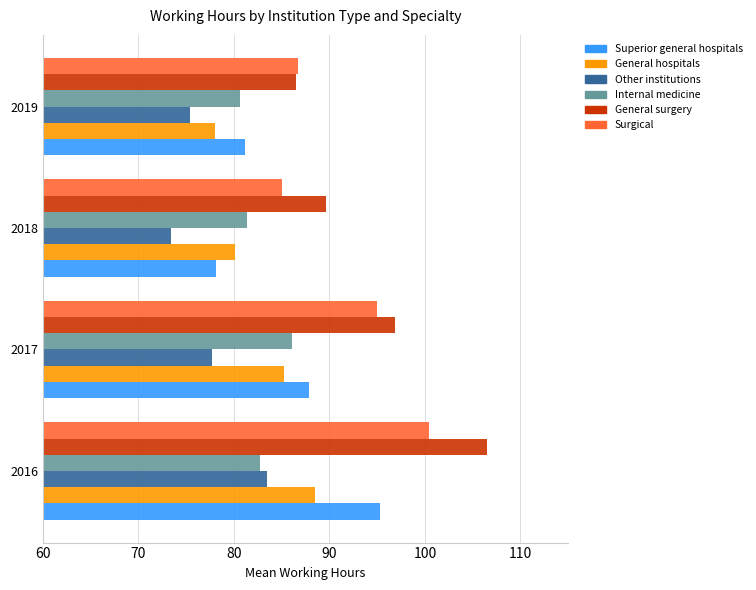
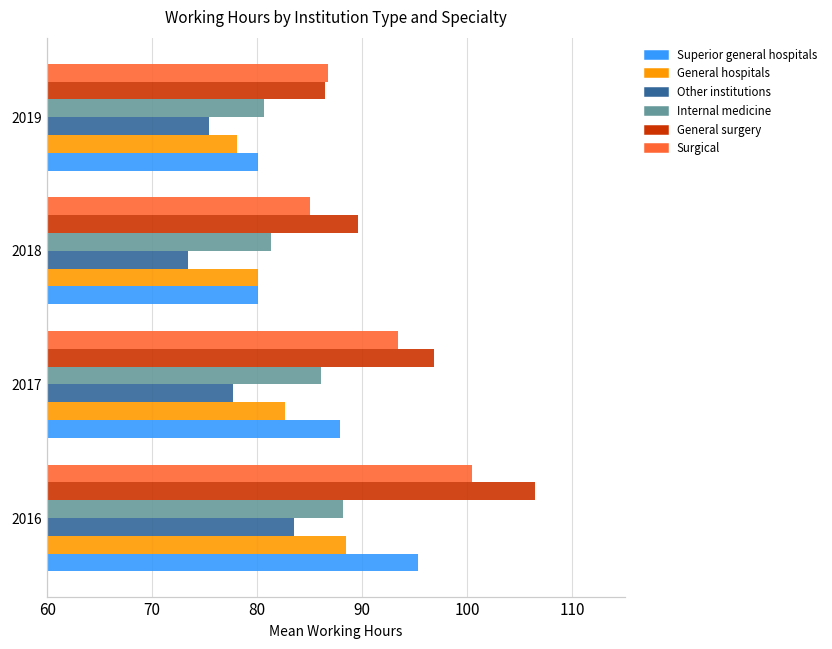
  {
    "Superior general hospitals": {
-     "2019": 81,
-     "2018": 78,
+     "2019": 80,
+     "2018": 80,
      "2017": 88,
      "2016": 95
    },
    "General hospitals": {
      "2019": 78,
      "2018": 80,
-     "2017": 85,
+     "2017": 83,
      "2016": 88
    },
    "Other institutions": {
      "2019": 75,
      "2018": 73,
      "2017": 78,
      "2016": 84
    },
    "Internal medicine": {
      "2019": 81,
      "2018": 81,
      "2017": 86,
-     "2016": 83
+     "2016": 88
    },
    "General surgery": {
      "2019": 86,
      "2018": 90,
      "2017": 97,
      "2016": 106
    },
    "Surgical": {
      "2019": 87,
      "2018": 85,
-     "2017": 95,
+     "2017": 93,
      "2016": 100
    }
  }
